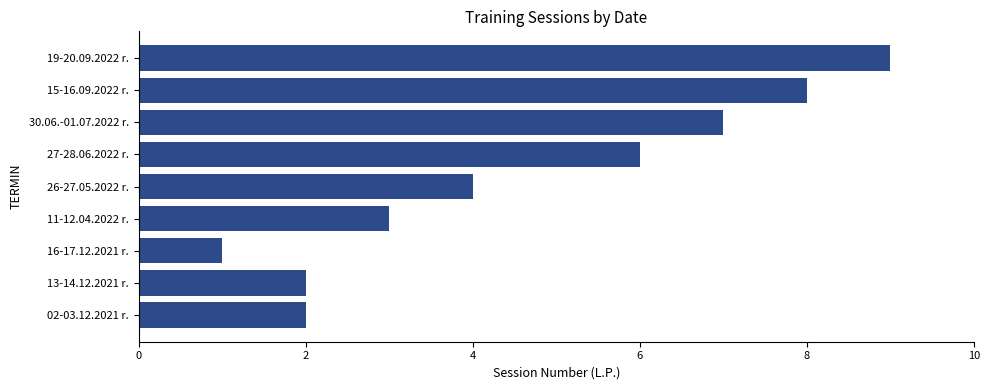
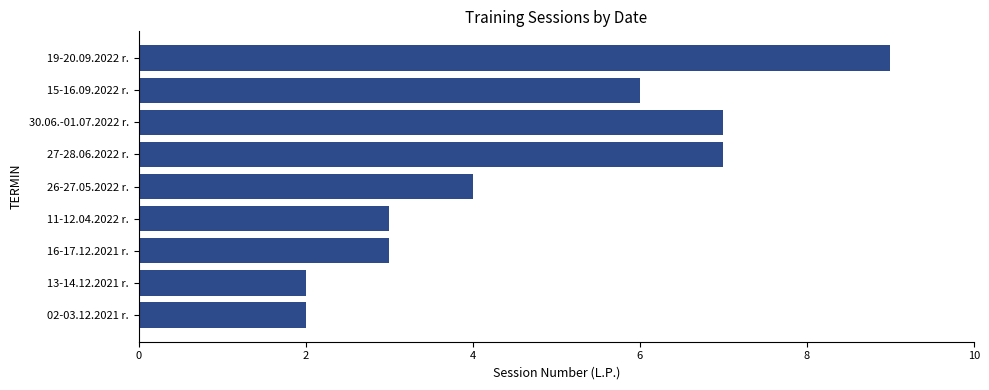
  {
    "19-20.09.2022 r.": 9,
-   "15-16.09.2022 r.": 8,
+   "15-16.09.2022 r.": 6,
    "30.06.-01.07.2022 r.": 7,
-   "27-28.06.2022 r.": 6,
+   "27-28.06.2022 r.": 7,
    "26-27.05.2022 r.": 4,
    "11-12.04.2022 r.": 3,
-   "16-17.12.2021 r.": 1,
+   "16-17.12.2021 r.": 3,
    "13-14.12.2021 r.": 2,
    "02-03.12.2021 r.": 2
  }
